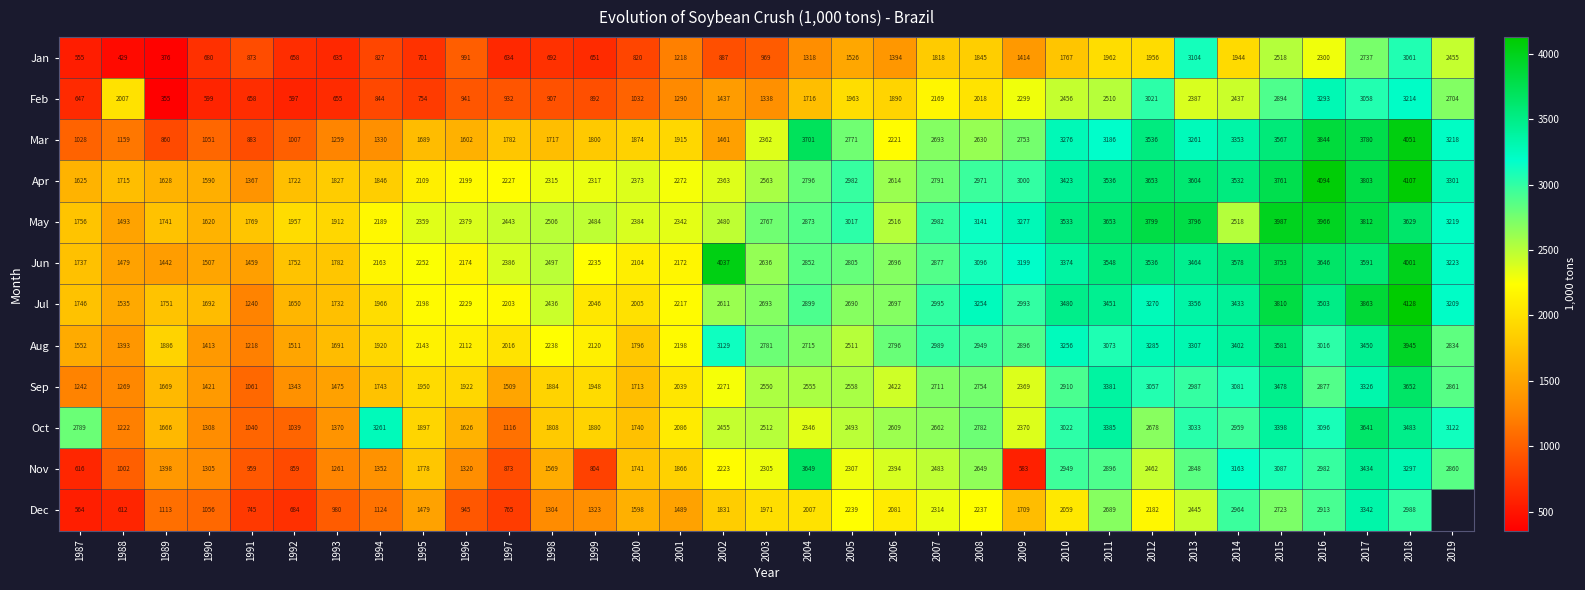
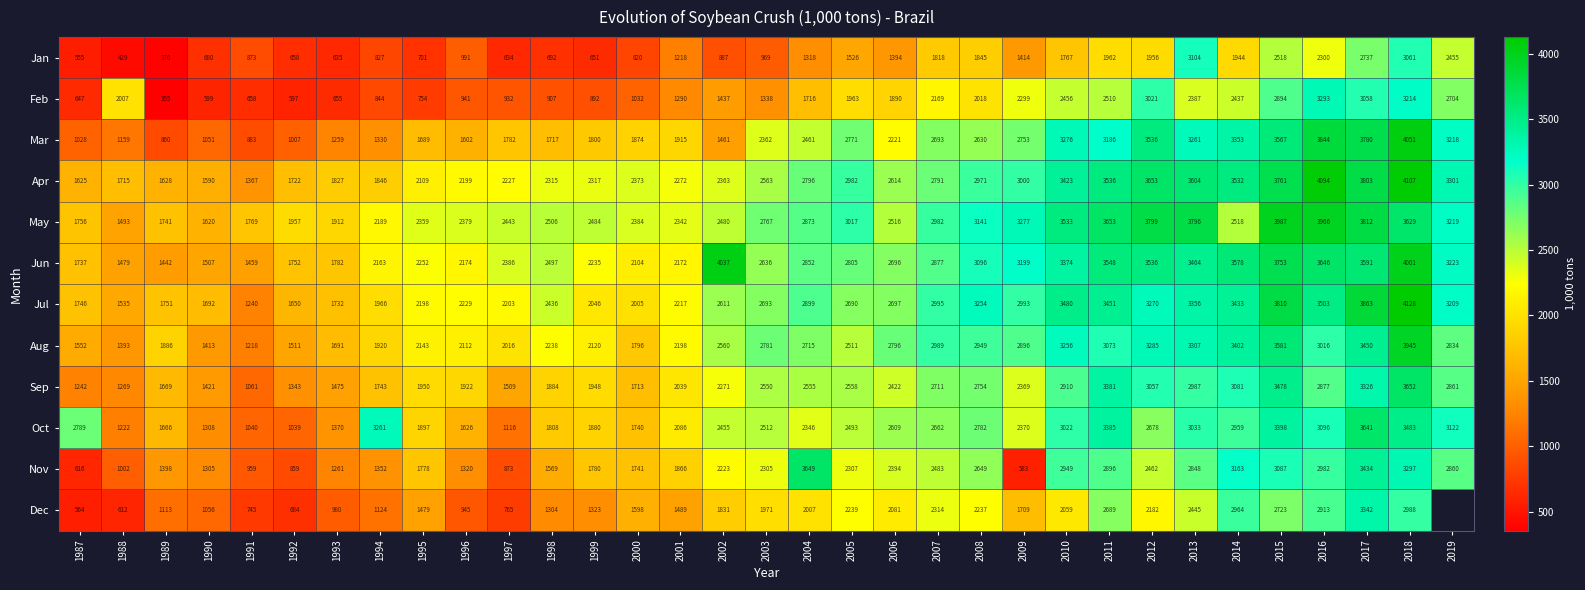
  {
    "Mar": {
      "1987": 1028,
      "1988": 1159,
      "1989": 860,
      "1990": 1051,
      "1991": 883,
      "1992": 1007,
      "1993": 1259,
      "1994": 1330,
      "1995": 1689,
      "1996": 1602,
      "1997": 1782,
      "1998": 1717,
      "1999": 1800,
      "2000": 1874,
      "2001": 1915,
      "2002": 1461,
      "2003": 2362,
-     "2004": 3701,
+     "2004": 2461,
      "2005": 2771,
      "2006": 2221,
      "2007": 2693,
      "2008": 2630,
      "2009": 2753,
      "2010": 3276,
      "2011": 3186,
      "2012": 3536,
      "2013": 3261,
      "2014": 3353,
      "2015": 3567,
      "2016": 3844,
      "2017": 3780,
      "2018": 4051,
      "2019": 3218
    },
    "Aug": {
      "1987": 1552,
      "1988": 1393,
      "1989": 1886,
      "1990": 1413,
      "1991": 1218,
      "1992": 1511,
      "1993": 1691,
      "1994": 1920,
      "1995": 2143,
      "1996": 2112,
      "1997": 2016,
      "1998": 2238,
      "1999": 2120,
      "2000": 1796,
      "2001": 2198,
-     "2002": 3129,
+     "2002": 2560,
      "2003": 2781,
      "2004": 2715,
      "2005": 2511,
      "2006": 2796,
      "2007": 2989,
      "2008": 2949,
      "2009": 2896,
      "2010": 3256,
      "2011": 3073,
      "2012": 3285,
      "2013": 3307,
      "2014": 3402,
      "2015": 3581,
      "2016": 3016,
      "2017": 3450,
      "2018": 3945,
      "2019": 2834
    },
    "Nov": {
      "1987": 616,
      "1988": 1002,
      "1989": 1398,
      "1990": 1305,
      "1991": 959,
      "1992": 859,
      "1993": 1261,
      "1994": 1352,
      "1995": 1778,
      "1996": 1320,
      "1997": 873,
      "1998": 1569,
-     "1999": 804,
+     "1999": 1780,
      "2000": 1741,
      "2001": 1866,
      "2002": 2223,
      "2003": 2305,
      "2004": 3649,
      "2005": 2307,
      "2006": 2394,
      "2007": 2483,
      "2008": 2649,
      "2009": 583,
      "2010": 2949,
      "2011": 2896,
      "2012": 2462,
      "2013": 2848,
      "2014": 3163,
      "2015": 3087,
      "2016": 2982,
      "2017": 3434,
      "2018": 3297,
      "2019": 2860
    }
  }
